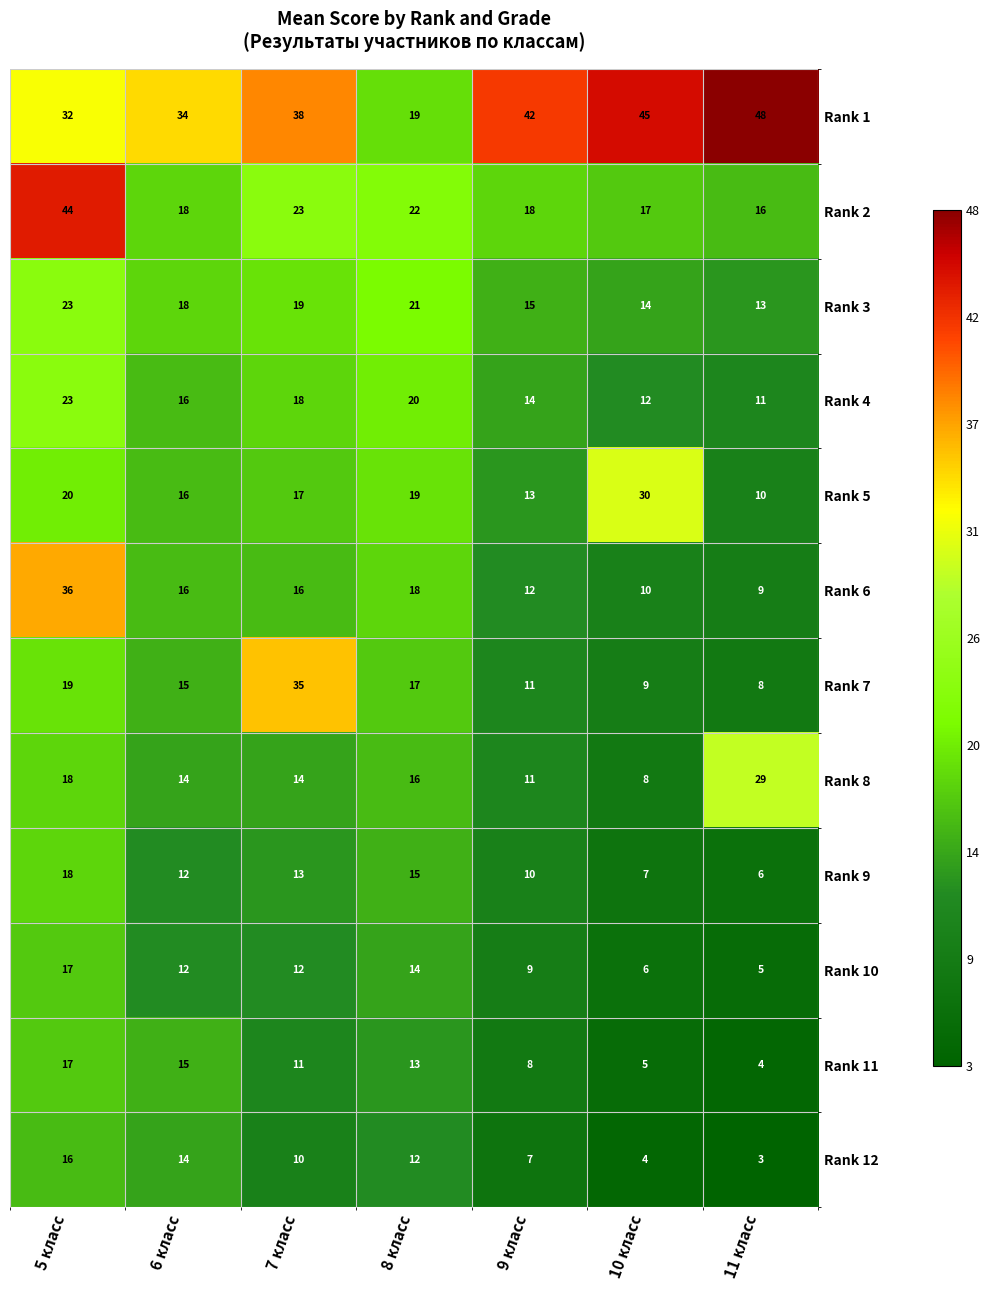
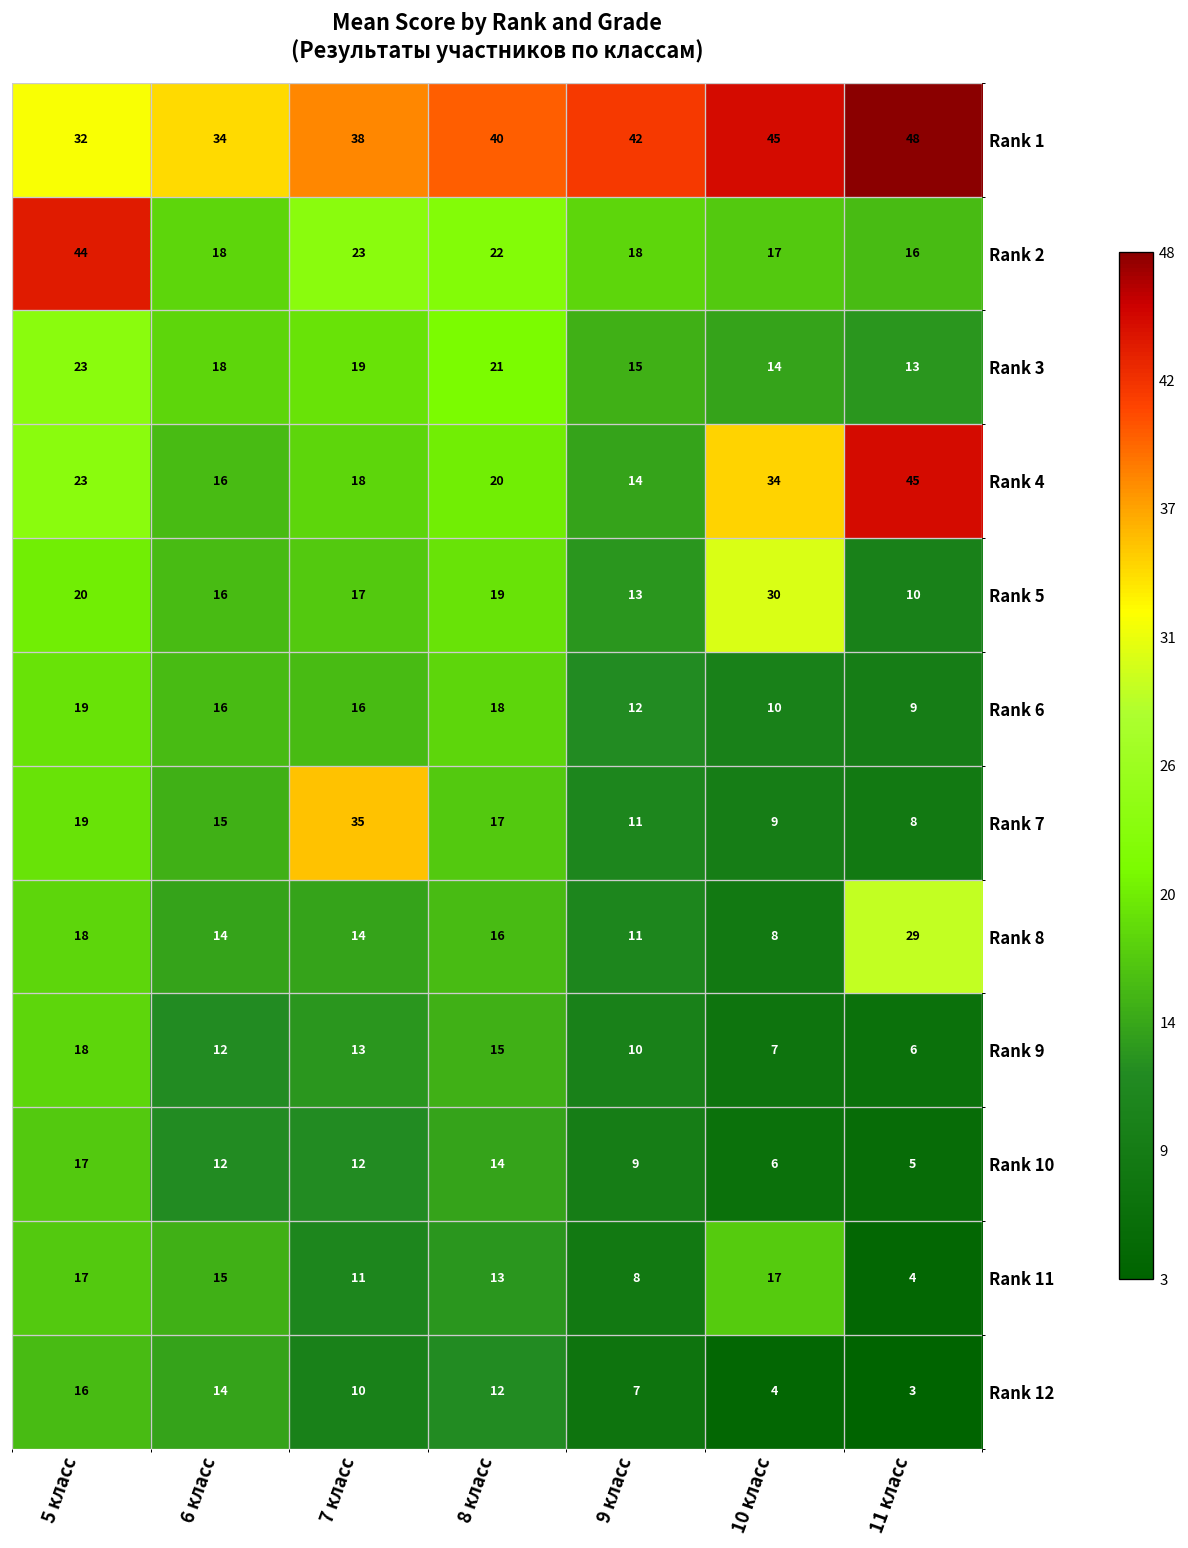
  {
    "Rank 1": {
      "5 класс": 32,
      "6 класс": 34,
      "7 класс": 38,
-     "8 класс": 19,
+     "8 класс": 40,
      "9 класс": 42,
      "10 класс": 45,
      "11 класс": 48
    },
    "Rank 2": {
      "5 класс": 44,
      "6 класс": 18,
      "7 класс": 23,
      "8 класс": 22,
      "9 класс": 18,
      "10 класс": 17,
      "11 класс": 16
    },
    "Rank 3": {
      "5 класс": 23,
      "6 класс": 18,
      "7 класс": 19,
      "8 класс": 21,
      "9 класс": 15,
      "10 класс": 14,
      "11 класс": 13
    },
    "Rank 4": {
      "5 класс": 23,
      "6 класс": 16,
      "7 класс": 18,
      "8 класс": 20,
      "9 класс": 14,
-     "10 класс": 12,
-     "11 класс": 11
+     "10 класс": 34,
+     "11 класс": 45
    },
    "Rank 5": {
      "5 класс": 20,
      "6 класс": 16,
      "7 класс": 17,
      "8 класс": 19,
      "9 класс": 13,
      "10 класс": 30,
      "11 класс": 10
    },
    "Rank 6": {
-     "5 класс": 36,
+     "5 класс": 19,
      "6 класс": 16,
      "7 класс": 16,
      "8 класс": 18,
      "9 класс": 12,
      "10 класс": 10,
      "11 класс": 9
    },
    "Rank 7": {
      "5 класс": 19,
      "6 класс": 15,
      "7 класс": 35,
      "8 класс": 17,
      "9 класс": 11,
      "10 класс": 9,
      "11 класс": 8
    },
    "Rank 8": {
      "5 класс": 18,
      "6 класс": 14,
      "7 класс": 14,
      "8 класс": 16,
      "9 класс": 11,
      "10 класс": 8,
      "11 класс": 29
    },
    "Rank 9": {
      "5 класс": 18,
      "6 класс": 12,
      "7 класс": 13,
      "8 класс": 15,
      "9 класс": 10,
      "10 класс": 7,
      "11 класс": 6
    },
    "Rank 10": {
      "5 класс": 17,
      "6 класс": 12,
      "7 класс": 12,
      "8 класс": 14,
      "9 класс": 9,
      "10 класс": 6,
      "11 класс": 5
    },
    "Rank 11": {
      "5 класс": 17,
      "6 класс": 15,
      "7 класс": 11,
      "8 класс": 13,
      "9 класс": 8,
-     "10 класс": 5,
+     "10 класс": 17,
      "11 класс": 4
    },
    "Rank 12": {
      "5 класс": 16,
      "6 класс": 14,
      "7 класс": 10,
      "8 класс": 12,
      "9 класс": 7,
      "10 класс": 4,
      "11 класс": 3
    }
  }
